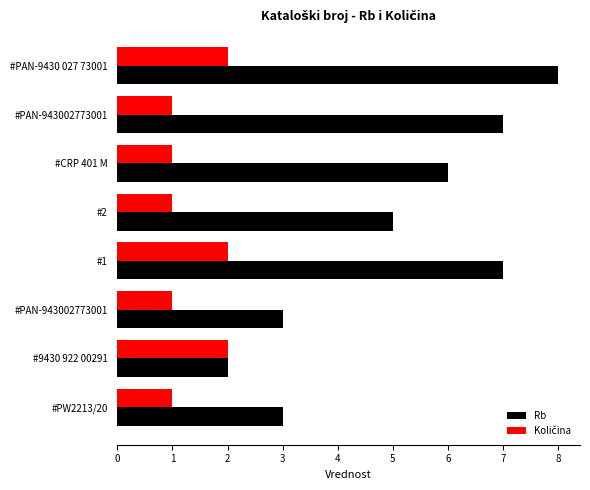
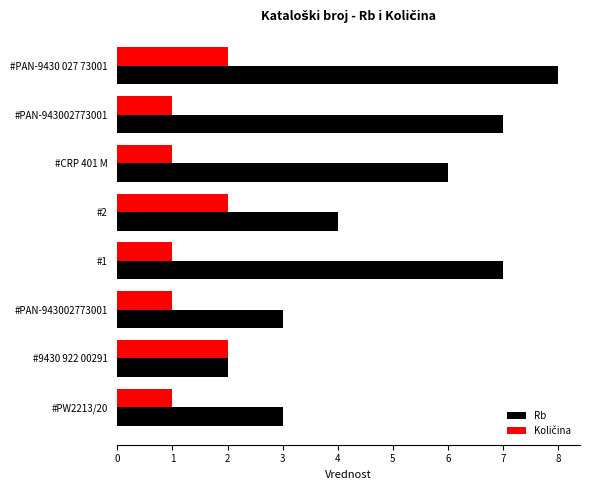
  {
    "Rb": {
      "#PAN-9430 027 73001": 8,
      "#CRP 401 M": 6,
-     "#2": 5,
+     "#2": 4,
      "#1": 7,
      "#9430 922 00291": 2,
      "#PW2213/20": 3
    },
    "Količina": {
      "#PAN-9430 027 73001": 2,
      "#CRP 401 M": 1,
-     "#2": 1,
-     "#1": 2,
+     "#2": 2,
+     "#1": 1,
      "#9430 922 00291": 2,
      "#PW2213/20": 1
    }
  }
